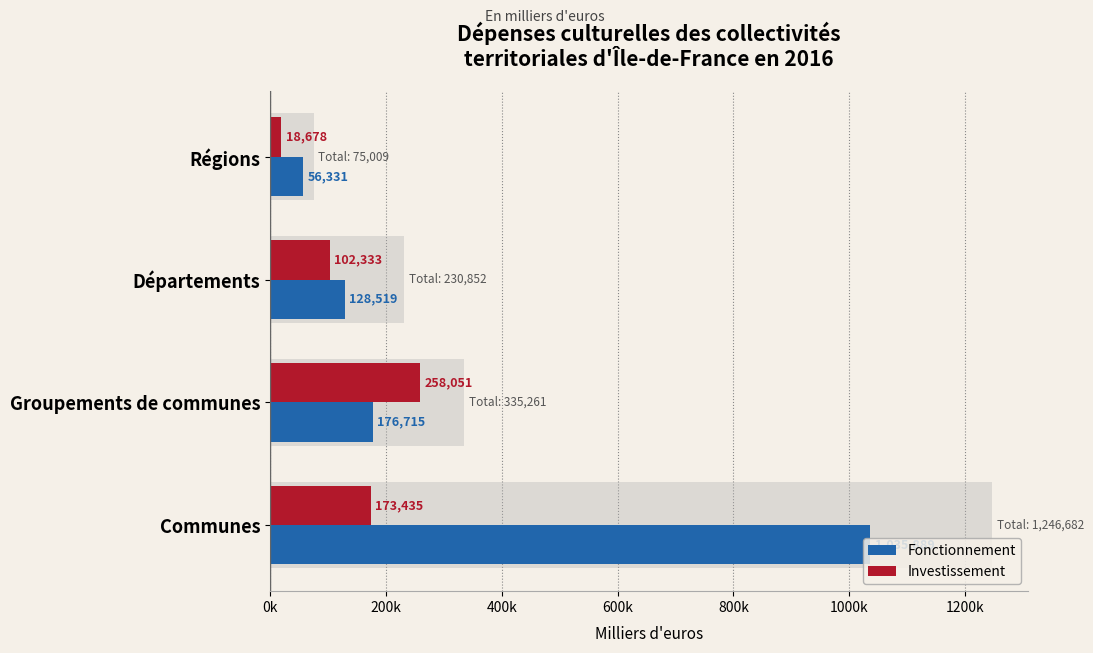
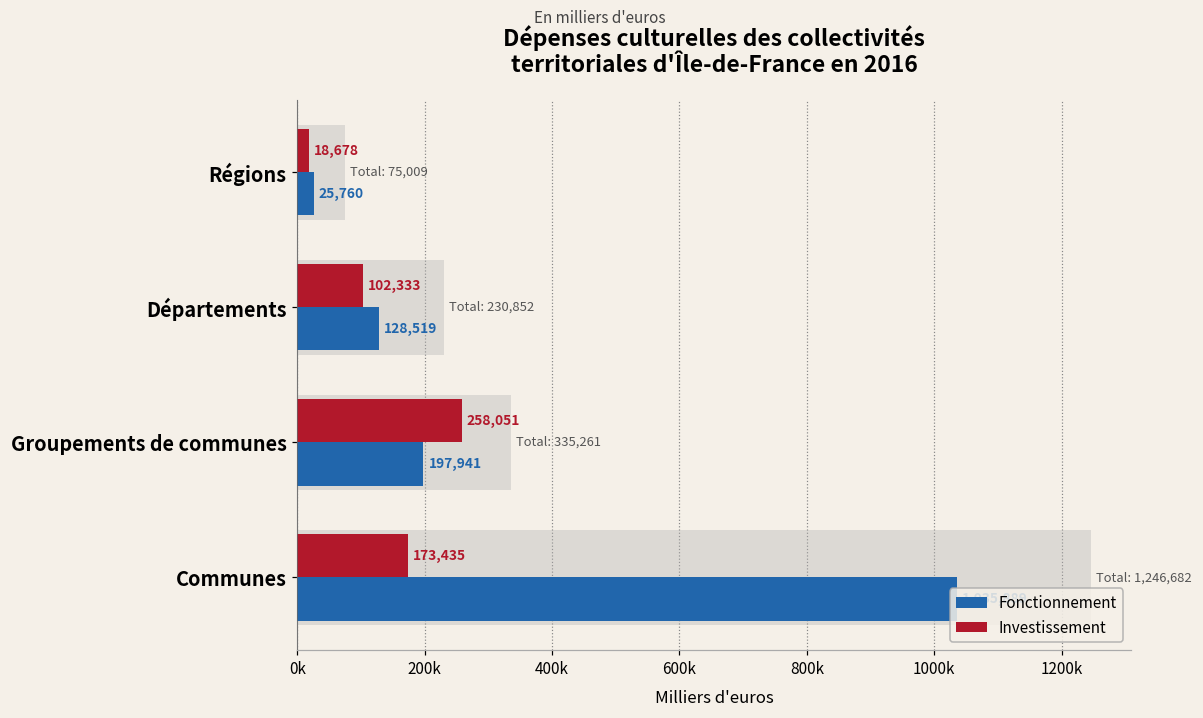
  {
    "Fonctionnement": {
-     "Régions": "56,331",
-     "Groupements de communes": "176,715"
+     "Régions": "25,760",
+     "Groupements de communes": "197,941"
    }
  }
